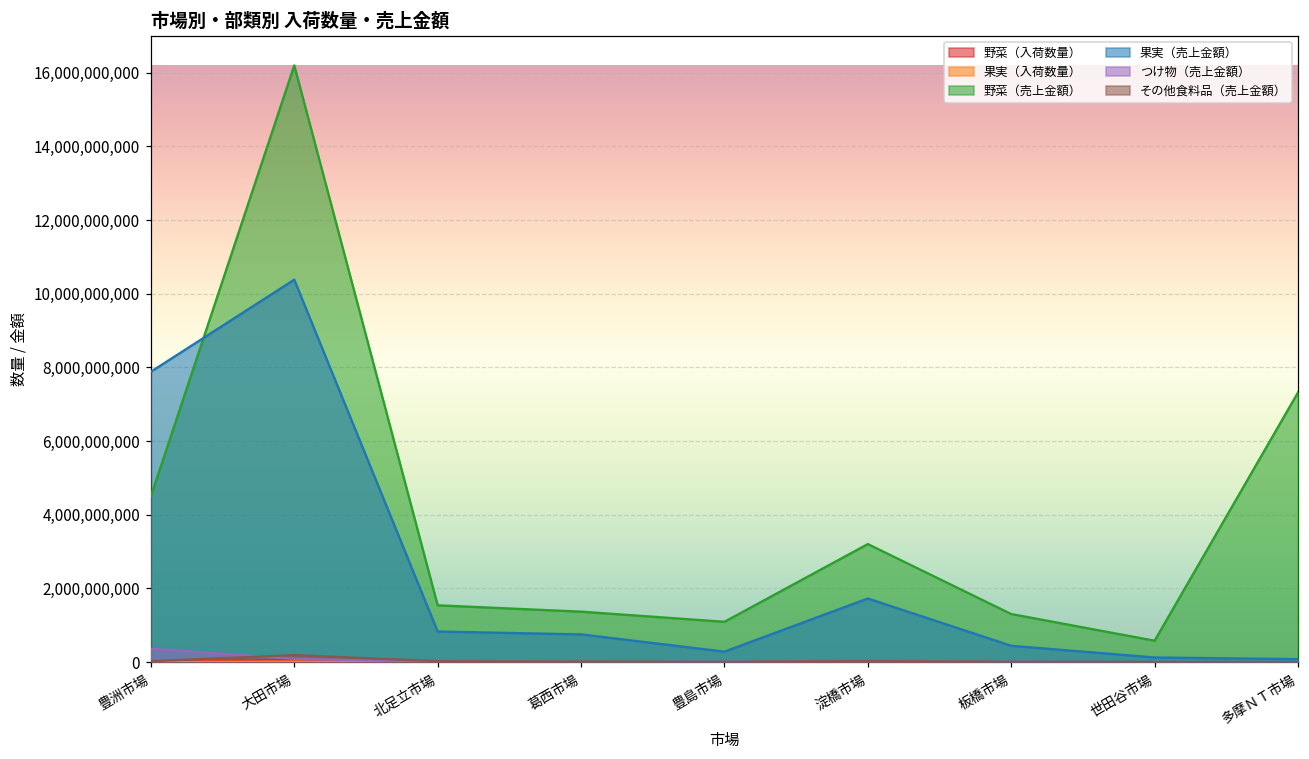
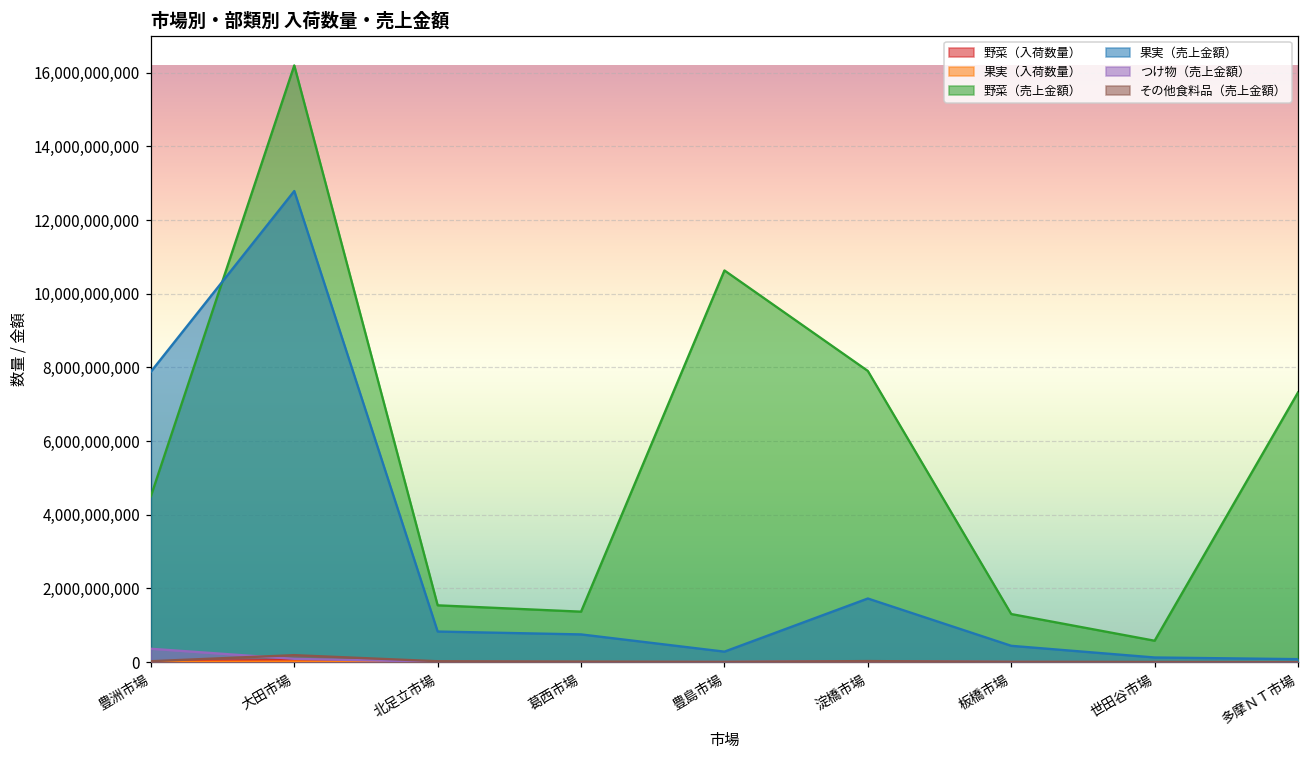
  {
    "野菜（売上金額）": {
      "豊洲市場": "4,500,000,000",
      "大田市場": "16,200,000,000",
      "北足立市場": "1,500,000,000",
      "葛西市場": "1,400,000,000",
-     "豊島市場": "1,100,000,000",
-     "淀橋市場": "3,200,000,000",
+     "豊島市場": "10,600,000,000",
+     "淀橋市場": "7,900,000,000",
      "板橋市場": "1,300,000,000",
      "世田谷市場": "600,000,000",
      "多摩ＮＴ市場": "7,300,000,000"
    },
    "果実（売上金額）": {
      "豊洲市場": "7,900,000,000",
-     "大田市場": "10,400,000,000",
+     "大田市場": "12,800,000,000",
      "北足立市場": "800,000,000",
      "葛西市場": "800,000,000",
      "豊島市場": "300,000,000",
      "淀橋市場": "1,700,000,000",
      "板橋市場": "400,000,000",
      "世田谷市場": "100,000,000",
      "多摩ＮＴ市場": "100,000,000"
    },
    "つけ物（売上金額）": {
      "豊洲市場": "400,000,000"
    },
    "その他食料品（売上金額）": {
      "大田市場": "200,000,000"
    }
  }
